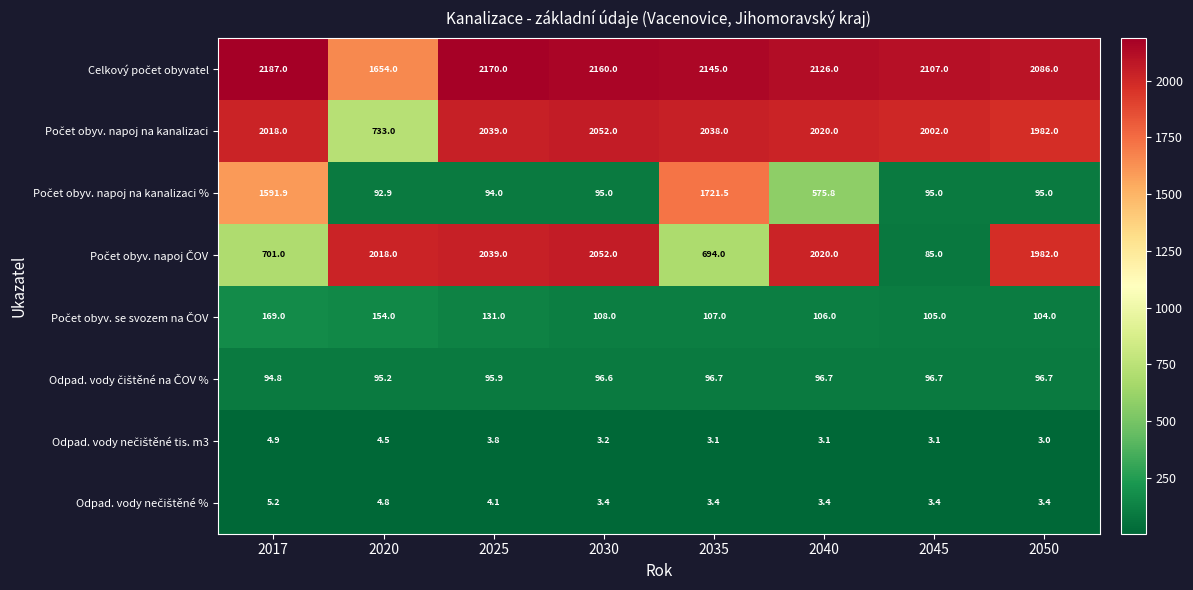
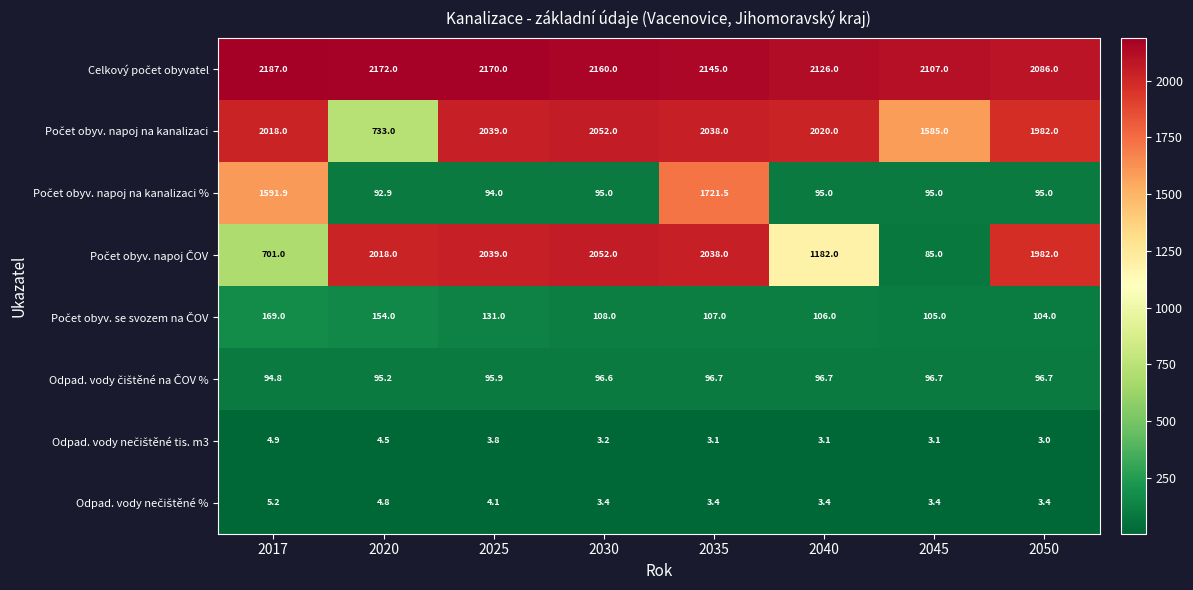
  {
    "Celkový počet obyvatel": {
      "2017": 2187.0,
-     "2020": 1654.0,
+     "2020": 2172.0,
      "2025": 2170.0,
      "2030": 2160.0,
      "2035": 2145.0,
      "2040": 2126.0,
      "2045": 2107.0,
      "2050": 2086.0
    },
    "Počet obyv. napoj na kanalizaci": {
      "2017": 2018.0,
      "2020": 733.0,
      "2025": 2039.0,
      "2030": 2052.0,
      "2035": 2038.0,
      "2040": 2020.0,
-     "2045": 2002.0,
+     "2045": 1585.0,
      "2050": 1982.0
    },
    "Počet obyv. napoj na kanalizaci %": {
      "2017": 1591.9,
      "2020": 92.9,
      "2025": 94.0,
      "2030": 95.0,
      "2035": 1721.5,
-     "2040": 575.8,
+     "2040": 95.0,
      "2045": 95.0,
      "2050": 95.0
    },
    "Počet obyv. napoj ČOV": {
      "2017": 701.0,
      "2020": 2018.0,
      "2025": 2039.0,
      "2030": 2052.0,
-     "2035": 694.0,
-     "2040": 2020.0,
+     "2035": 2038.0,
+     "2040": 1182.0,
      "2045": 85.0,
      "2050": 1982.0
    },
    "Počet obyv. se svozem na ČOV": {
      "2017": 169.0,
      "2020": 154.0,
      "2025": 131.0,
      "2030": 108.0,
      "2035": 107.0,
      "2040": 106.0,
      "2045": 105.0,
      "2050": 104.0
    },
    "Odpad. vody čištěné na ČOV %": {
      "2017": 94.8,
      "2020": 95.2,
      "2025": 95.9,
      "2030": 96.6,
      "2035": 96.7,
      "2040": 96.7,
      "2045": 96.7,
      "2050": 96.7
    },
    "Odpad. vody nečištěné tis. m3": {
      "2017": 4.9,
      "2020": 4.5,
      "2025": 3.8,
      "2030": 3.2,
      "2035": 3.1,
      "2040": 3.1,
      "2045": 3.1,
      "2050": 3.0
    },
    "Odpad. vody nečištěné %": {
      "2017": 5.2,
      "2020": 4.8,
      "2025": 4.1,
      "2030": 3.4,
      "2035": 3.4,
      "2040": 3.4,
      "2045": 3.4,
      "2050": 3.4
    }
  }
